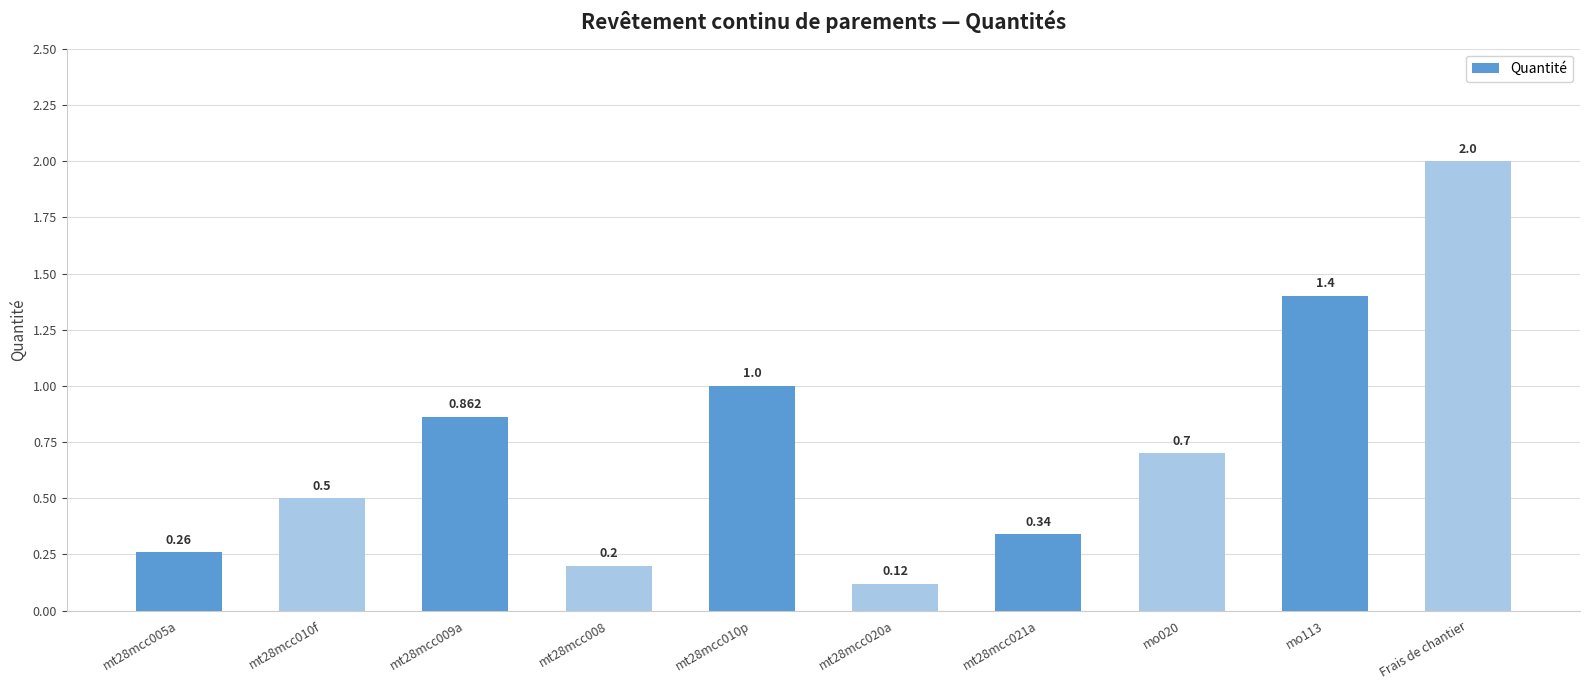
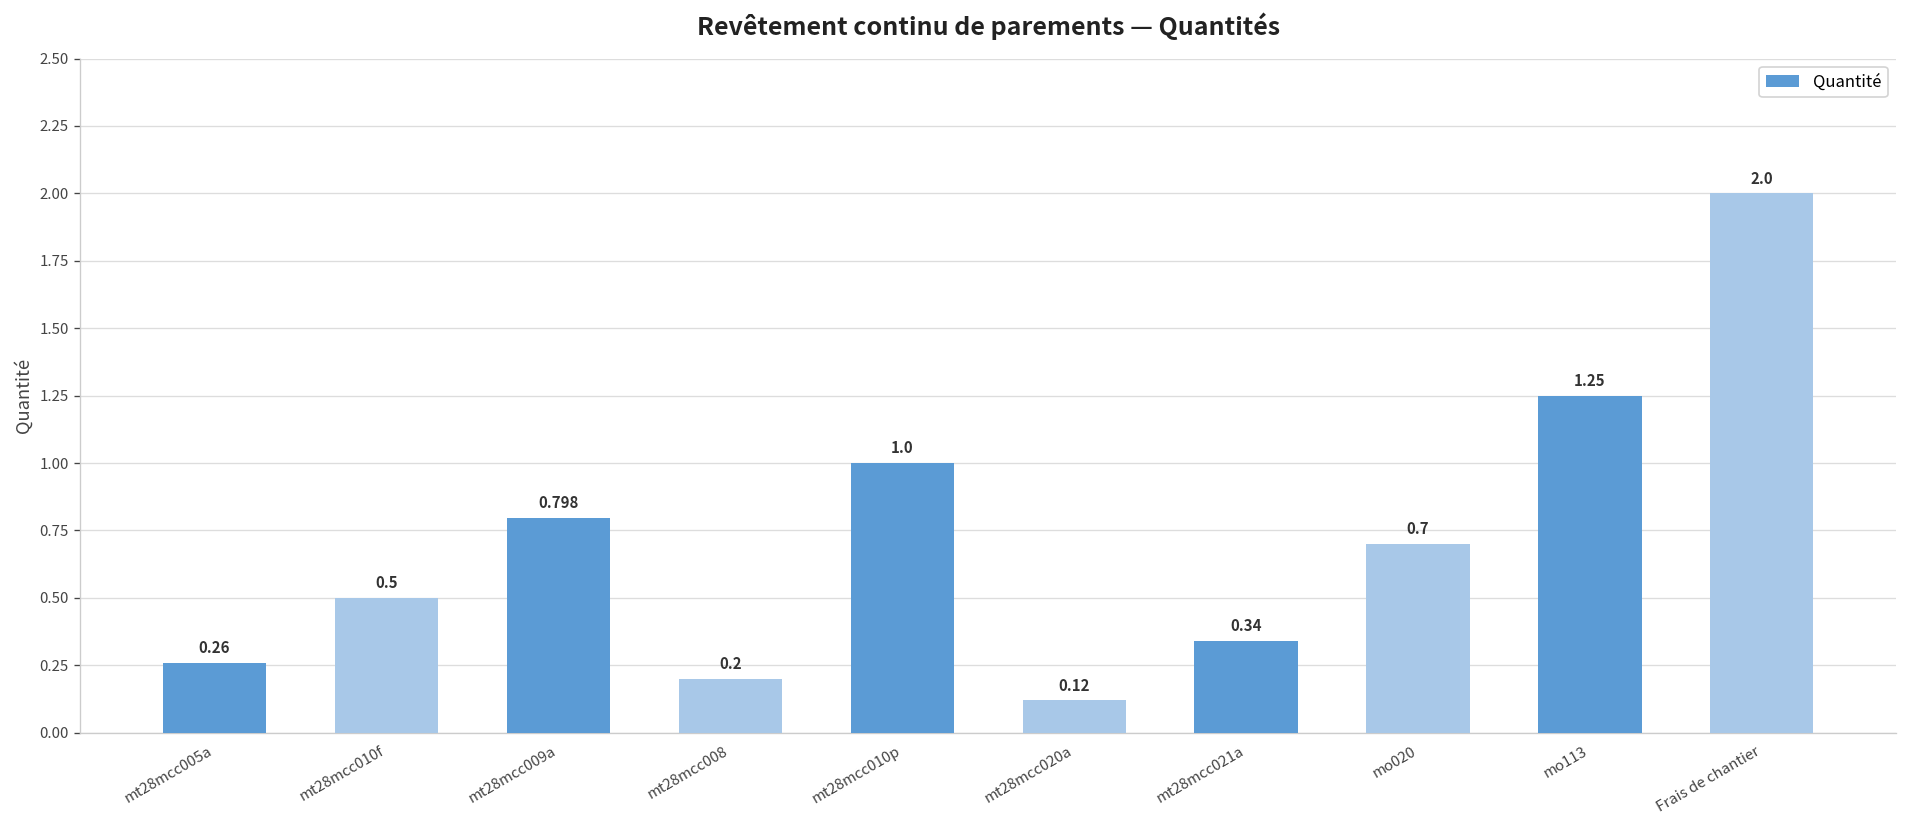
  {
    "mt28mcc005a": 0.26,
    "mt28mcc010f": 0.5,
-   "mt28mcc009a": 0.862,
+   "mt28mcc009a": 0.798,
    "mt28mcc008": 0.2,
    "mt28mcc010p": 1.0,
    "mt28mcc020a": 0.12,
    "mt28mcc021a": 0.34,
    "mo020": 0.7,
-   "mo113": 1.4,
+   "mo113": 1.25,
    "Frais de chantier": 2.0
  }
